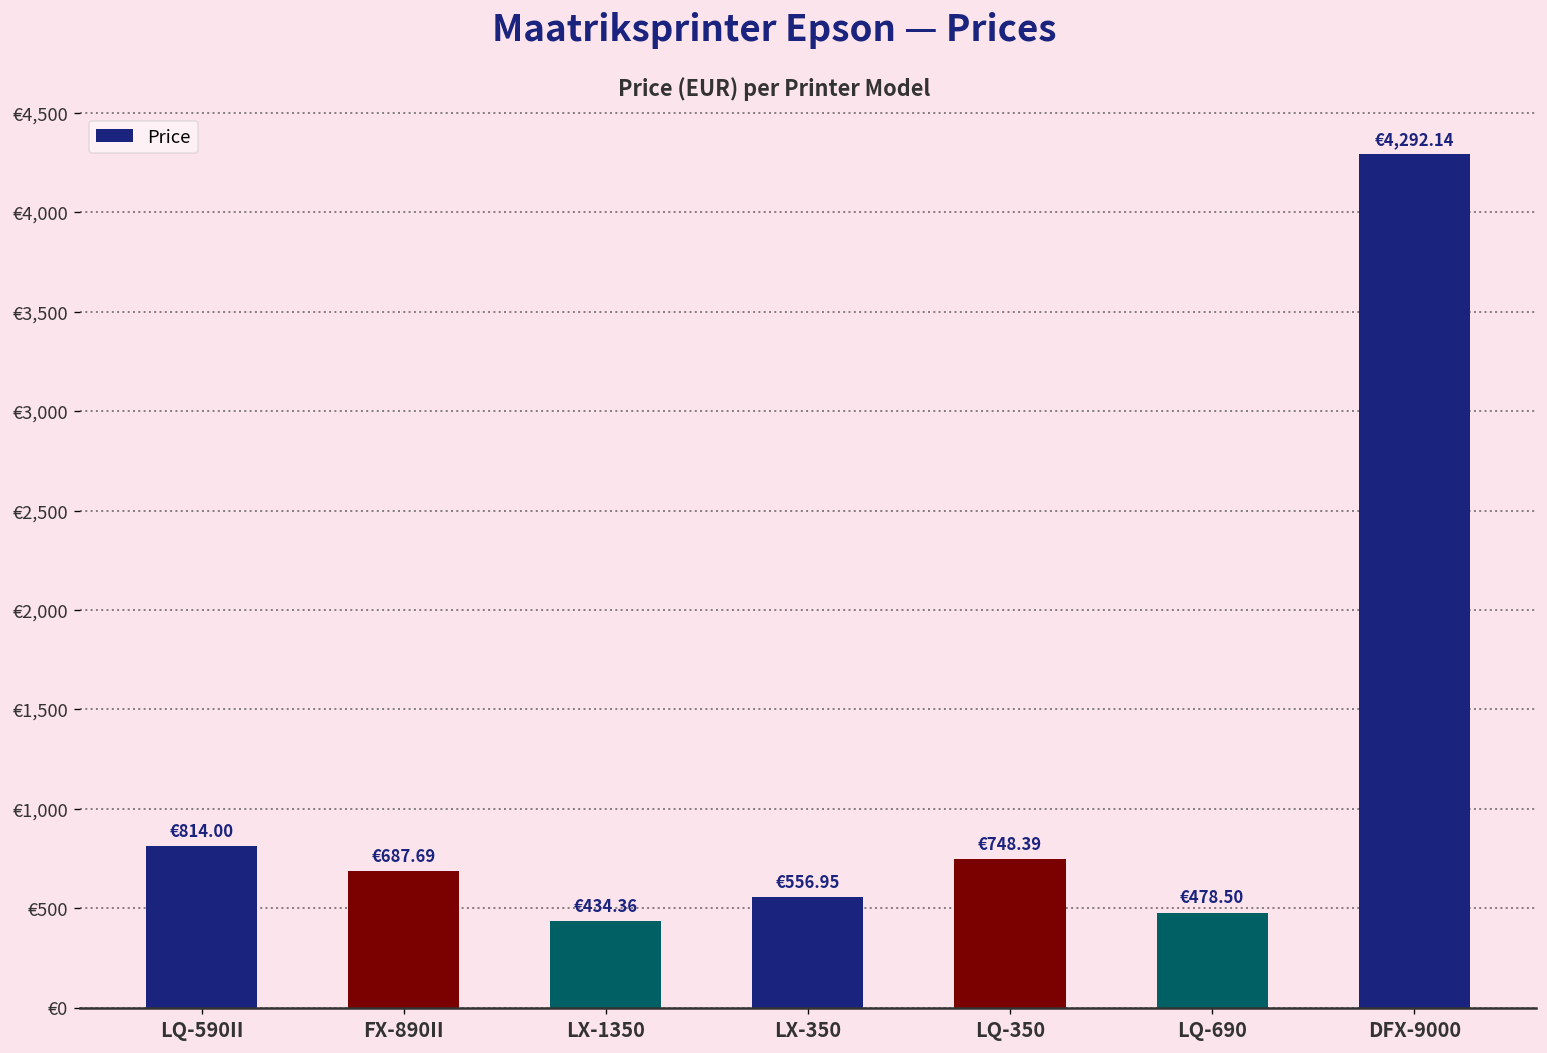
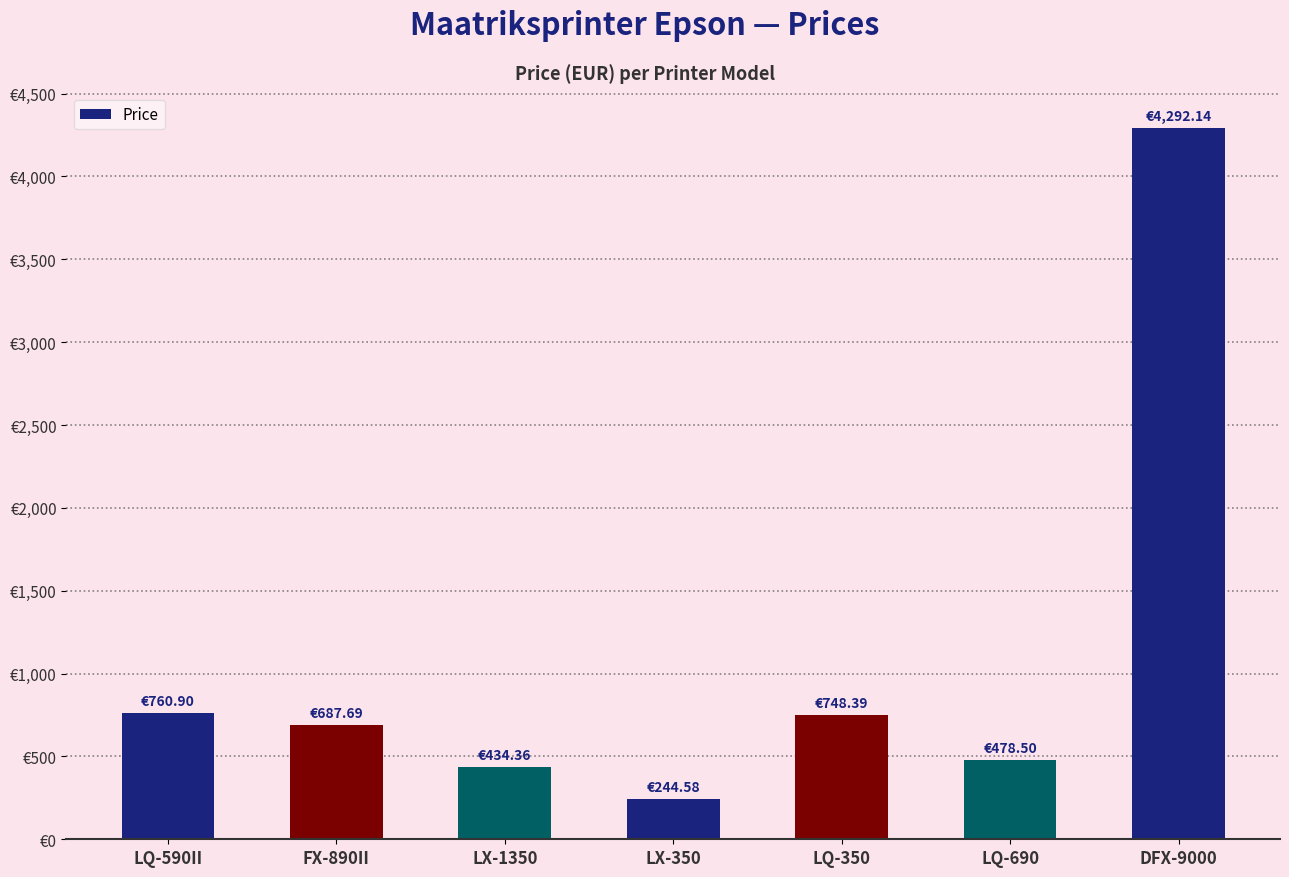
  {
-   "LQ-590II": "€814.00",
+   "LQ-590II": "€760.90",
    "FX-890II": "€687.69",
    "LX-1350": "€434.36",
-   "LX-350": "€556.95",
+   "LX-350": "€244.58",
    "LQ-350": "€748.39",
    "LQ-690": "€478.50",
    "DFX-9000": "€4,292.14"
  }
